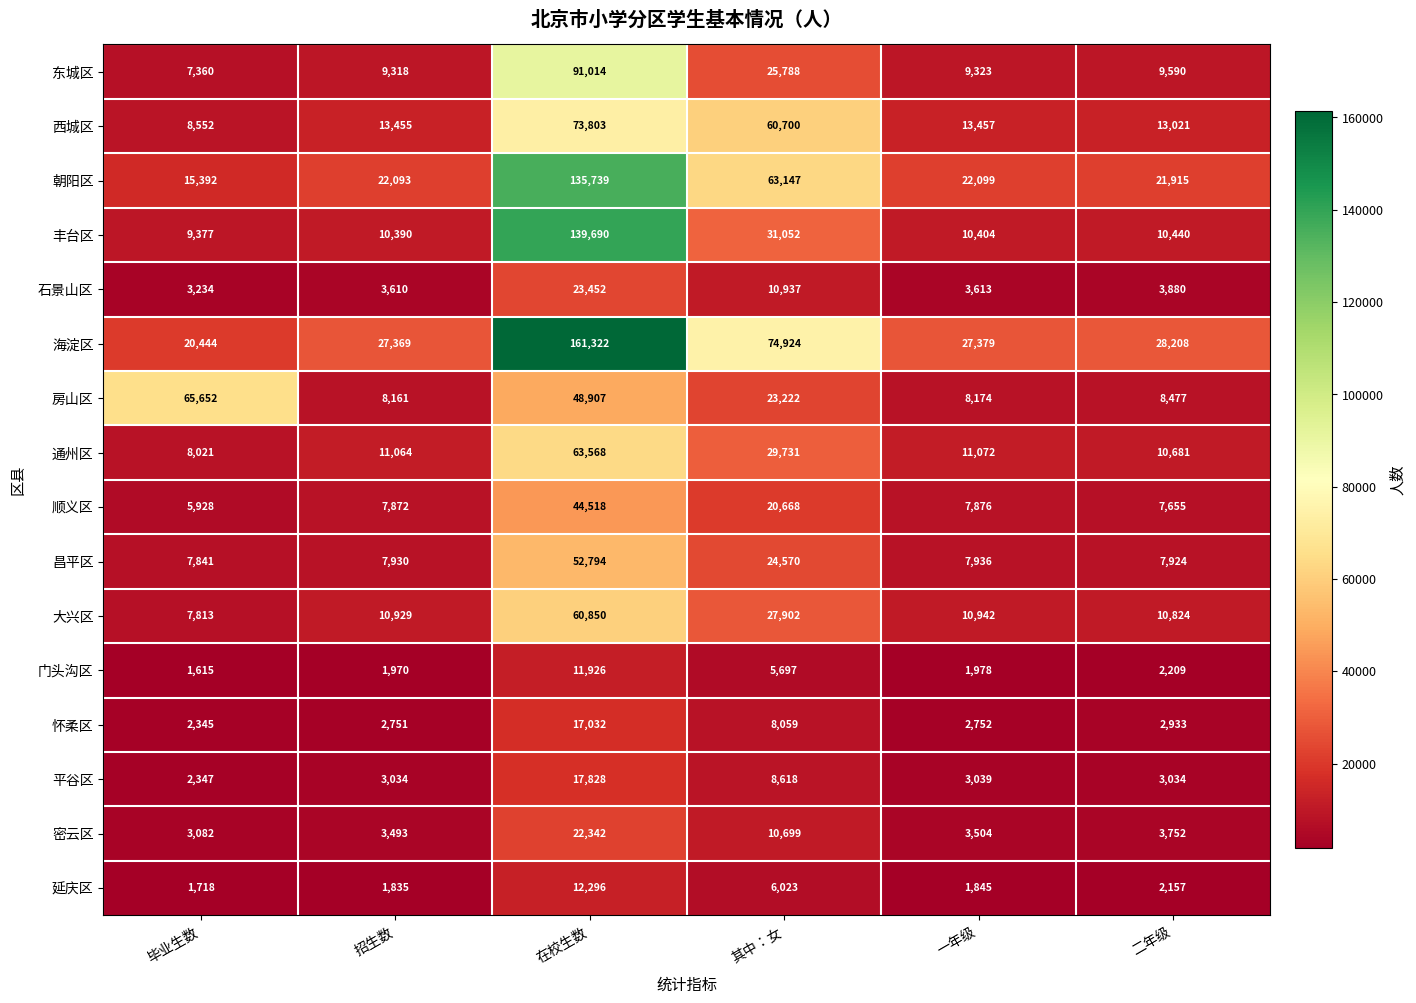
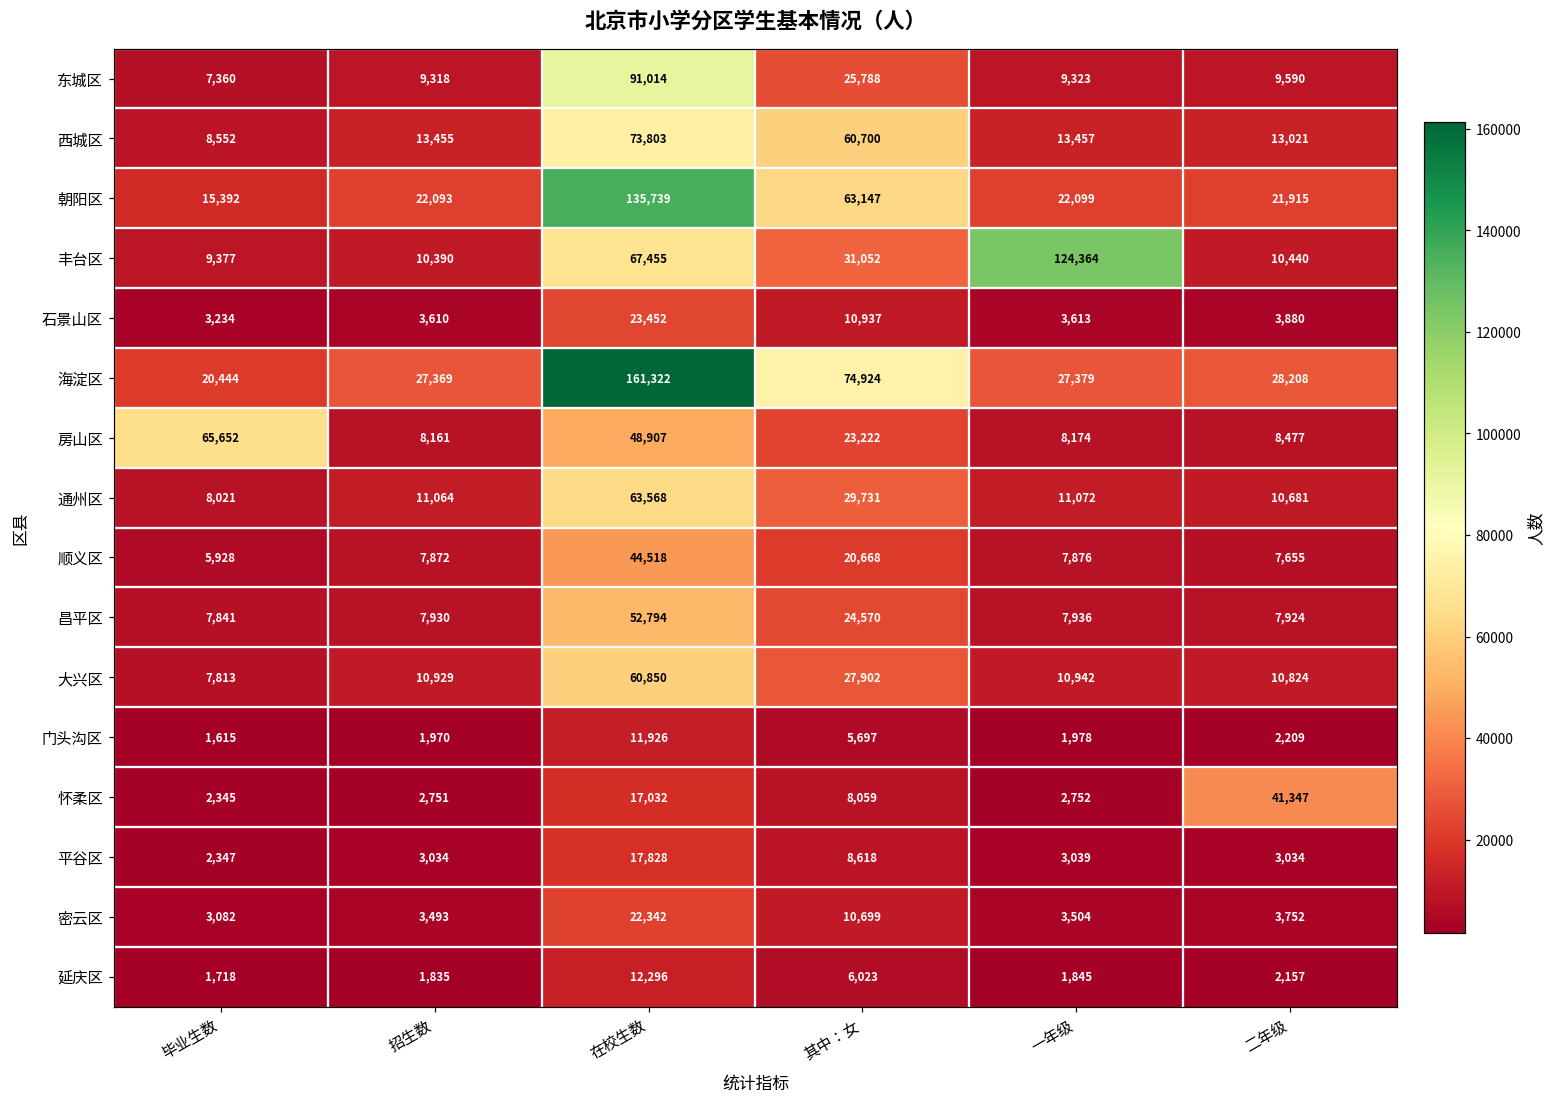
  {
    "东城区": {
      "毕业生数": "7,360",
      "招生数": "9,318",
      "在校生数": "91,014",
      "其中：女": "25,788",
      "一年级": "9,323",
      "二年级": "9,590"
    },
    "西城区": {
      "毕业生数": "8,552",
      "招生数": "13,455",
      "在校生数": "73,803",
      "其中：女": "60,700",
      "一年级": "13,457",
      "二年级": "13,021"
    },
    "朝阳区": {
      "毕业生数": "15,392",
      "招生数": "22,093",
      "在校生数": "135,739",
      "其中：女": "63,147",
      "一年级": "22,099",
      "二年级": "21,915"
    },
    "丰台区": {
      "毕业生数": "9,377",
      "招生数": "10,390",
-     "在校生数": "139,690",
+     "在校生数": "67,455",
      "其中：女": "31,052",
-     "一年级": "10,404",
+     "一年级": "124,364",
      "二年级": "10,440"
    },
    "石景山区": {
      "毕业生数": "3,234",
      "招生数": "3,610",
      "在校生数": "23,452",
      "其中：女": "10,937",
      "一年级": "3,613",
      "二年级": "3,880"
    },
    "海淀区": {
      "毕业生数": "20,444",
      "招生数": "27,369",
      "在校生数": "161,322",
      "其中：女": "74,924",
      "一年级": "27,379",
      "二年级": "28,208"
    },
    "房山区": {
      "毕业生数": "65,652",
      "招生数": "8,161",
      "在校生数": "48,907",
      "其中：女": "23,222",
      "一年级": "8,174",
      "二年级": "8,477"
    },
    "通州区": {
      "毕业生数": "8,021",
      "招生数": "11,064",
      "在校生数": "63,568",
      "其中：女": "29,731",
      "一年级": "11,072",
      "二年级": "10,681"
    },
    "顺义区": {
      "毕业生数": "5,928",
      "招生数": "7,872",
      "在校生数": "44,518",
      "其中：女": "20,668",
      "一年级": "7,876",
      "二年级": "7,655"
    },
    "昌平区": {
      "毕业生数": "7,841",
      "招生数": "7,930",
      "在校生数": "52,794",
      "其中：女": "24,570",
      "一年级": "7,936",
      "二年级": "7,924"
    },
    "大兴区": {
      "毕业生数": "7,813",
      "招生数": "10,929",
      "在校生数": "60,850",
      "其中：女": "27,902",
      "一年级": "10,942",
      "二年级": "10,824"
    },
    "门头沟区": {
      "毕业生数": "1,615",
      "招生数": "1,970",
      "在校生数": "11,926",
      "其中：女": "5,697",
      "一年级": "1,978",
      "二年级": "2,209"
    },
    "怀柔区": {
      "毕业生数": "2,345",
      "招生数": "2,751",
      "在校生数": "17,032",
      "其中：女": "8,059",
      "一年级": "2,752",
-     "二年级": "2,933"
+     "二年级": "41,347"
    },
    "平谷区": {
      "毕业生数": "2,347",
      "招生数": "3,034",
      "在校生数": "17,828",
      "其中：女": "8,618",
      "一年级": "3,039",
      "二年级": "3,034"
    },
    "密云区": {
      "毕业生数": "3,082",
      "招生数": "3,493",
      "在校生数": "22,342",
      "其中：女": "10,699",
      "一年级": "3,504",
      "二年级": "3,752"
    },
    "延庆区": {
      "毕业生数": "1,718",
      "招生数": "1,835",
      "在校生数": "12,296",
      "其中：女": "6,023",
      "一年级": "1,845",
      "二年级": "2,157"
    }
  }
